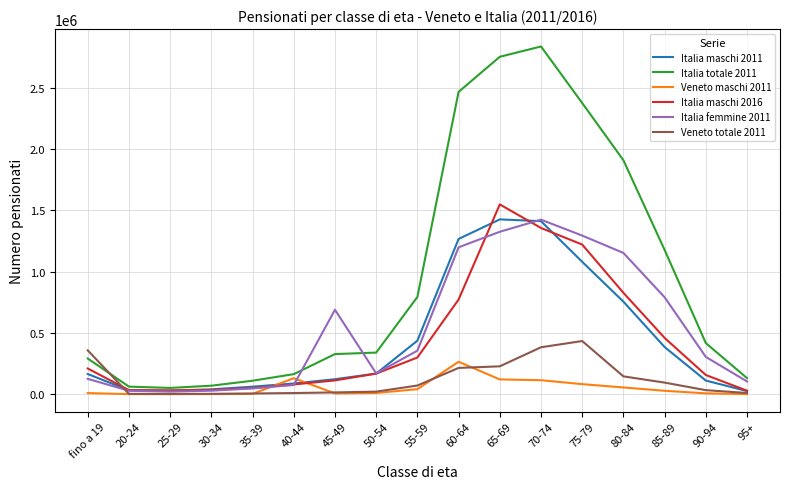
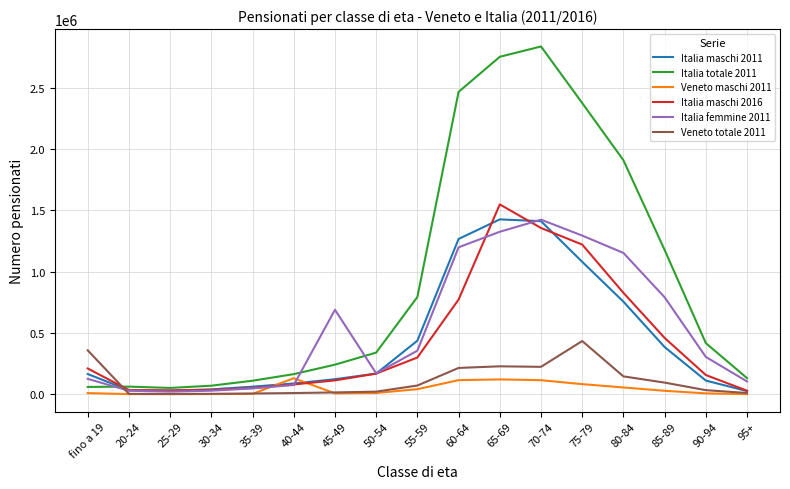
  {
    "Italia maschi 2011": {
      "fino a 19": 170000,
      "55-59": 440000,
      "60-64": 1270000,
      "65-69": 1430000,
      "75-79": 1080000,
      "80-84": 760000,
      "85-89": 390000,
      "90-94": 110000
    },
    "Italia totale 2011": {
-     "fino a 19": 290000,
+     "fino a 19": 60000,
      "20-24": 60000,
      "30-34": 70000,
      "35-39": 110000,
      "40-44": 160000,
-     "45-49": 330000,
+     "45-49": 240000,
      "50-54": 340000,
      "55-59": 790000,
      "60-64": 2470000,
      "65-69": 2750000,
      "70-74": 2840000,
      "75-79": 2370000,
      "80-84": 1910000,
      "85-89": 1180000,
      "90-94": 420000,
      "95+": 130000
    },
    "Veneto maschi 2011": {
      "fino a 19": 10000,
      "40-44": 130000,
      "55-59": 40000,
-     "60-64": 270000,
+     "60-64": 120000,
      "65-69": 120000,
      "70-74": 120000,
      "75-79": 80000,
      "80-84": 60000,
      "85-89": 30000,
      "90-94": 10000
    },
    "Italia maschi 2016": {
      "fino a 19": 210000,
      "55-59": 300000,
      "60-64": 770000,
      "65-69": 1550000,
      "70-74": 1360000,
      "75-79": 1220000,
      "80-84": 830000,
      "85-89": 460000,
      "90-94": 160000
    },
    "Italia femmine 2011": {
      "fino a 19": 130000,
      "45-49": 690000,
      "55-59": 360000,
      "60-64": 1200000,
      "65-69": 1330000,
      "75-79": 1290000,
      "80-84": 1150000,
      "85-89": 790000,
      "90-94": 310000,
      "95+": 110000
    },
    "Veneto totale 2011": {
      "fino a 19": 360000,
      "40-44": 10000,
      "55-59": 70000,
      "60-64": 220000,
      "65-69": 230000,
-     "70-74": 380000,
+     "70-74": 220000,
      "75-79": 430000,
      "80-84": 150000,
      "85-89": 100000,
      "90-94": 30000
    }
  }
